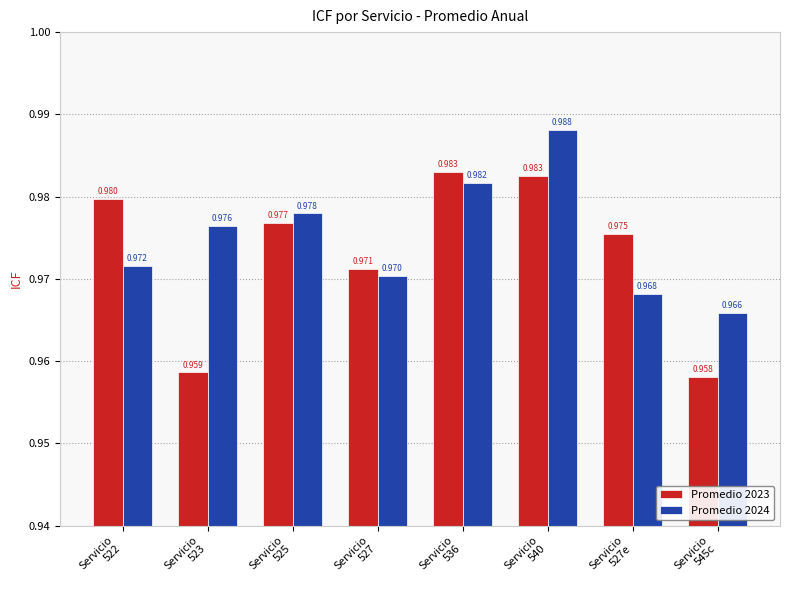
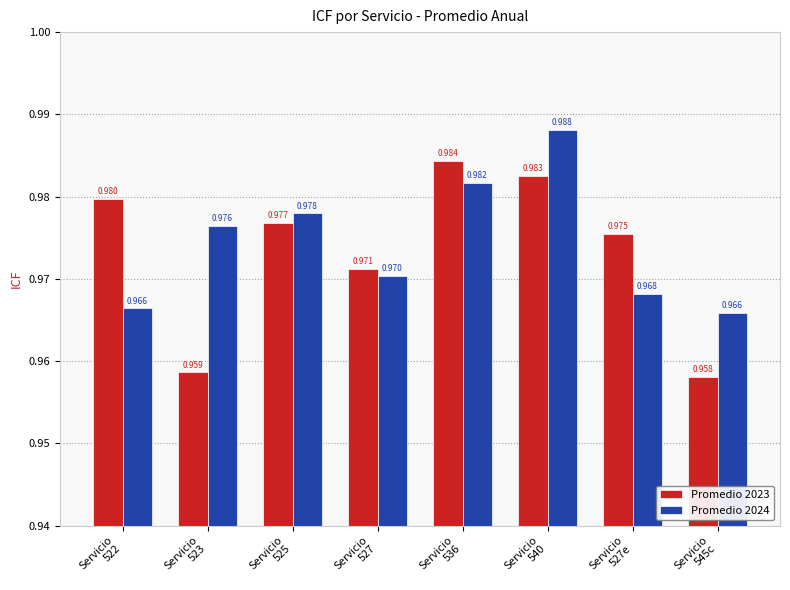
  {
    "Promedio 2023": {
      "Servicio 522": 0.980,
      "Servicio 523": 0.959,
      "Servicio 525": 0.977,
      "Servicio 527": 0.971,
-     "Servicio 536": 0.983,
+     "Servicio 536": 0.984,
      "Servicio 540": 0.983,
      "Servicio 527e": 0.975,
      "Servicio 545c": 0.958
    },
    "Promedio 2024": {
-     "Servicio 522": 0.972,
+     "Servicio 522": 0.966,
      "Servicio 523": 0.976,
      "Servicio 525": 0.978,
      "Servicio 527": 0.970,
      "Servicio 536": 0.982,
      "Servicio 540": 0.988,
      "Servicio 527e": 0.968,
      "Servicio 545c": 0.966
    }
  }
